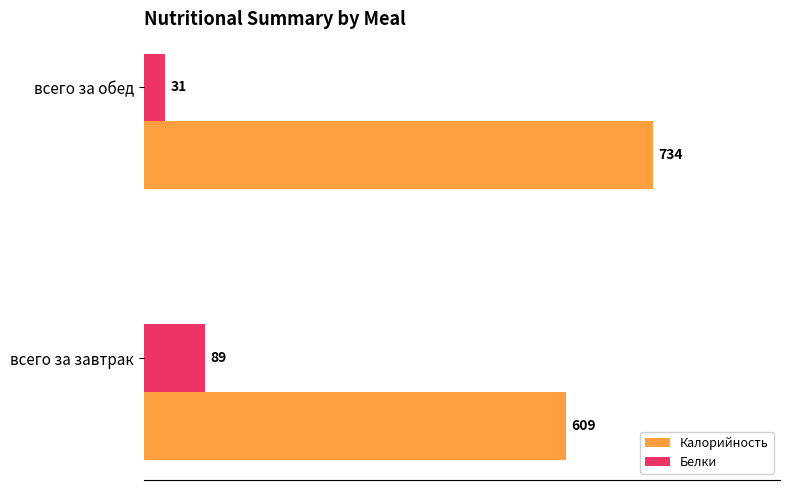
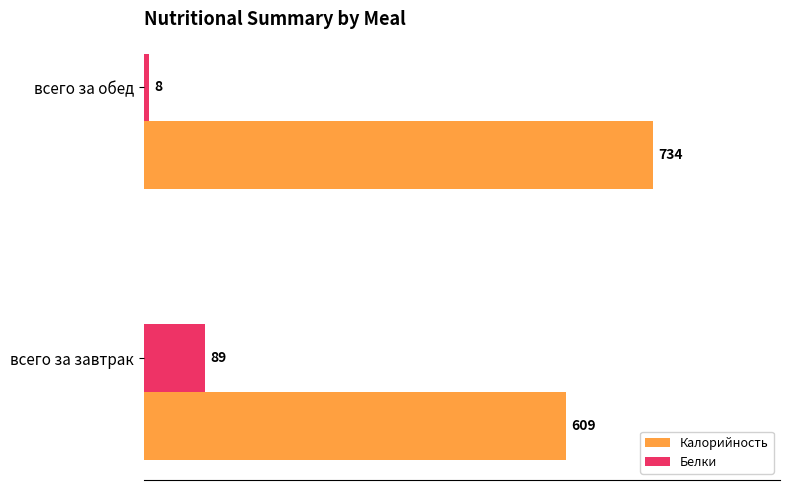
  {
    "Калорийность": {
      "всего за обед": 734,
      "всего за завтрак": 609
    },
    "Белки": {
-     "всего за обед": 31,
+     "всего за обед": 8,
      "всего за завтрак": 89
    }
  }
